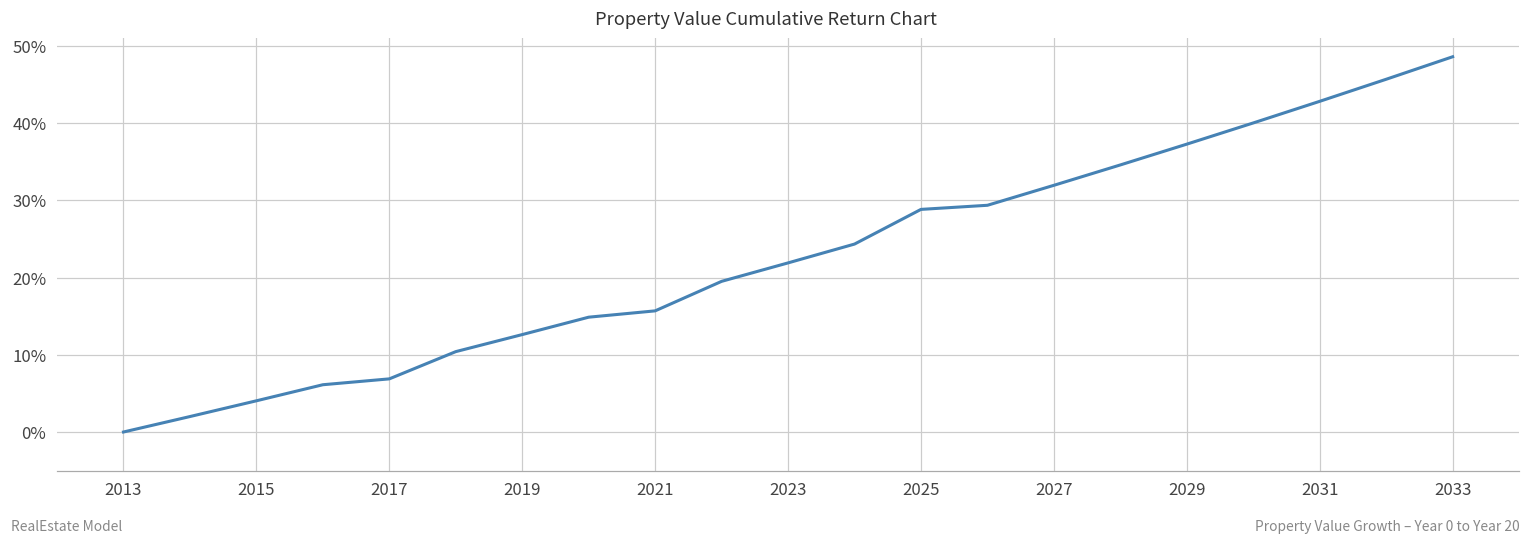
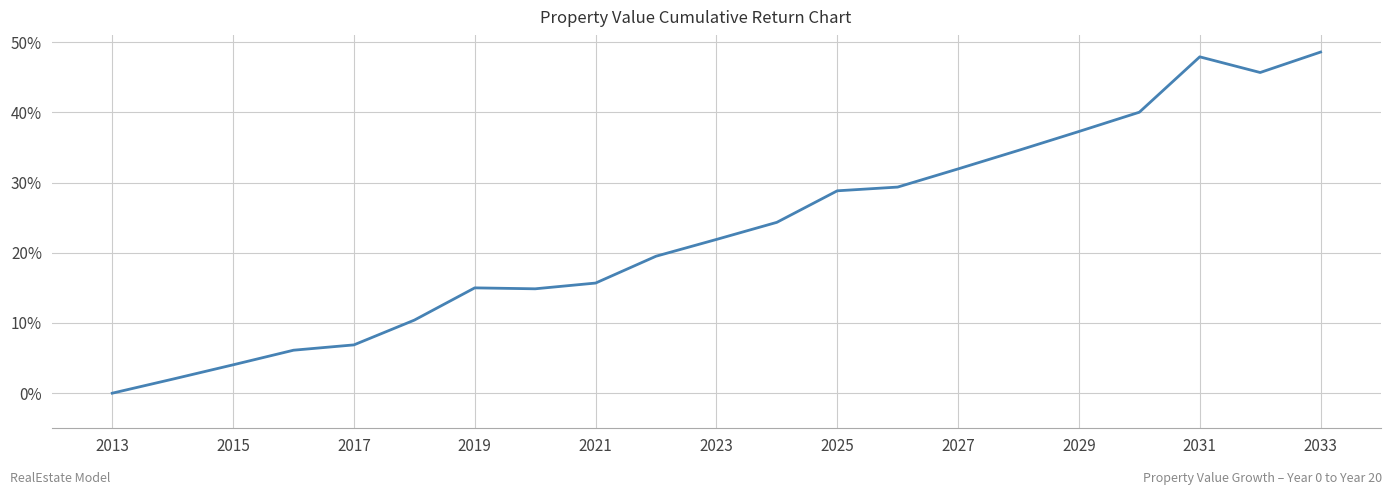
  {
    "2013": "0%",
    "2015": "4%",
    "2017": "7%",
-   "2019": "13%",
+   "2019": "15%",
    "2021": "16%",
    "2023": "22%",
    "2025": "29%",
    "2027": "32%",
    "2029": "37%",
-   "2031": "43%",
+   "2031": "48%",
    "2033": "49%"
  }
